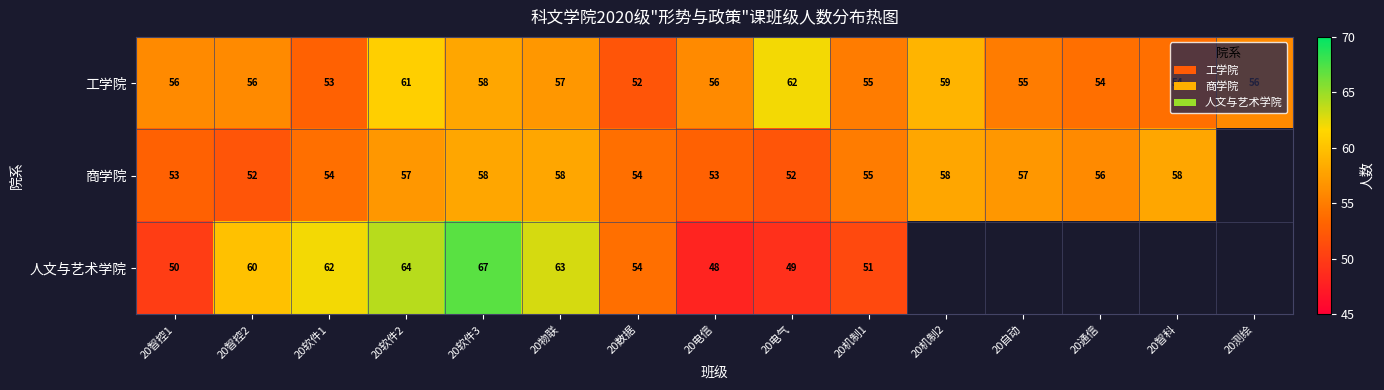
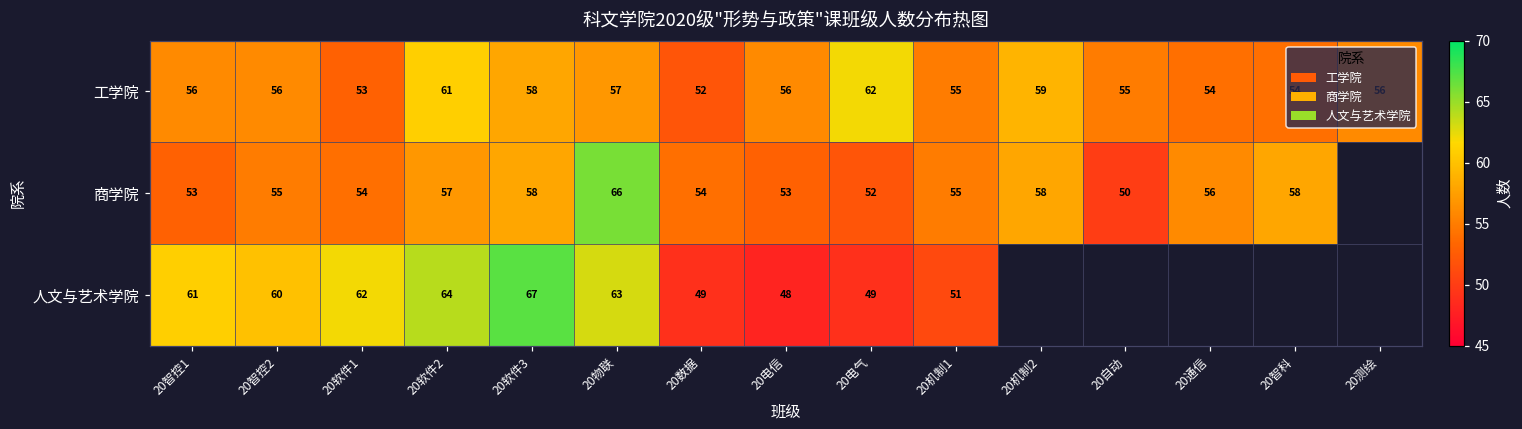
  {
    "工学院": {
      "20智控1": 56,
      "20智控2": 56,
      "20软件1": 53,
      "20软件2": 61,
      "20软件3": 58,
      "20物联": 57,
      "20数据": 52,
      "20电信": 56,
      "20电气": 62,
      "20机制1": 55,
      "20机制2": 59,
      "20自动": 55,
      "20通信": 54
    },
    "商学院": {
      "20智控1": 53,
-     "20智控2": 52,
+     "20智控2": 55,
      "20软件1": 54,
      "20软件2": 57,
      "20软件3": 58,
-     "20物联": 58,
+     "20物联": 66,
      "20数据": 54,
      "20电信": 53,
      "20电气": 52,
      "20机制1": 55,
      "20机制2": 58,
-     "20自动": 57,
+     "20自动": 50,
      "20通信": 56,
      "20智科": 58
    },
    "人文与艺术学院": {
-     "20智控1": 50,
+     "20智控1": 61,
      "20智控2": 60,
      "20软件1": 62,
      "20软件2": 64,
      "20软件3": 67,
      "20物联": 63,
-     "20数据": 54,
+     "20数据": 49,
      "20电信": 48,
      "20电气": 49,
      "20机制1": 51
    }
  }
